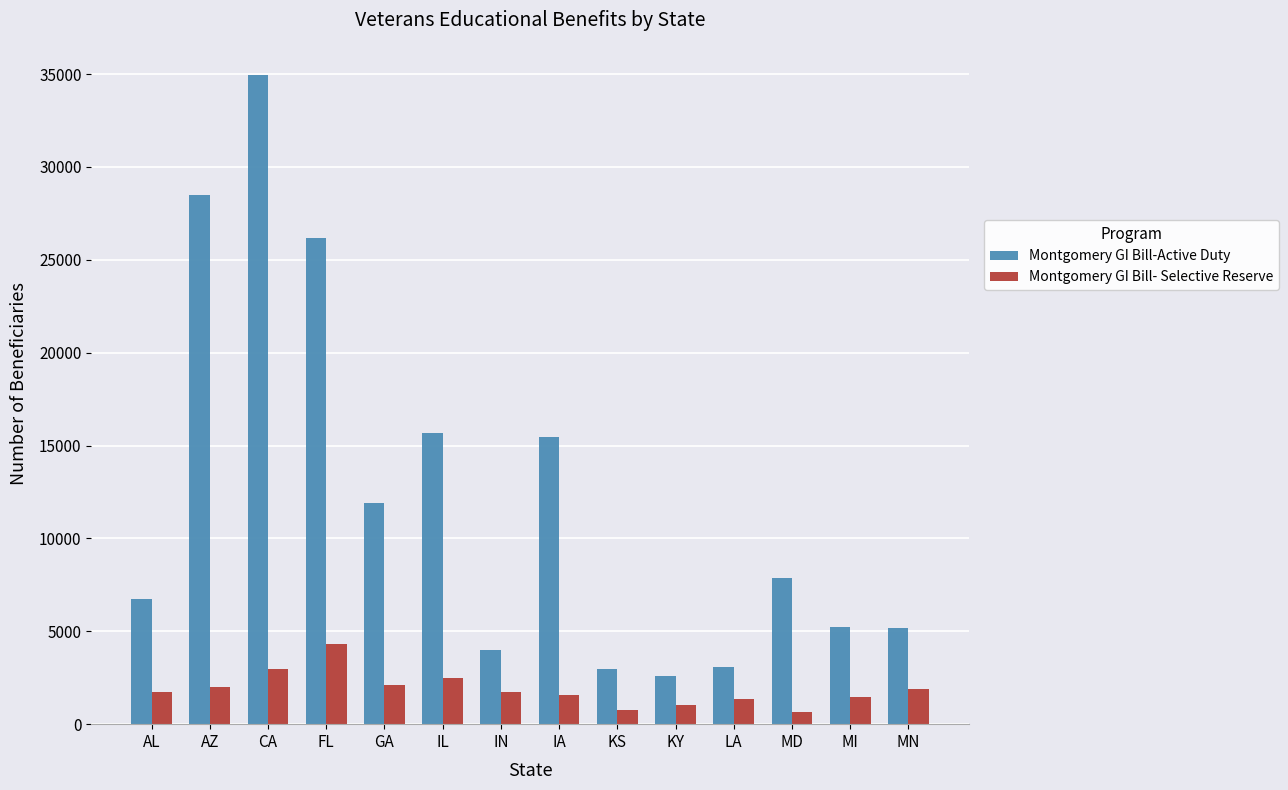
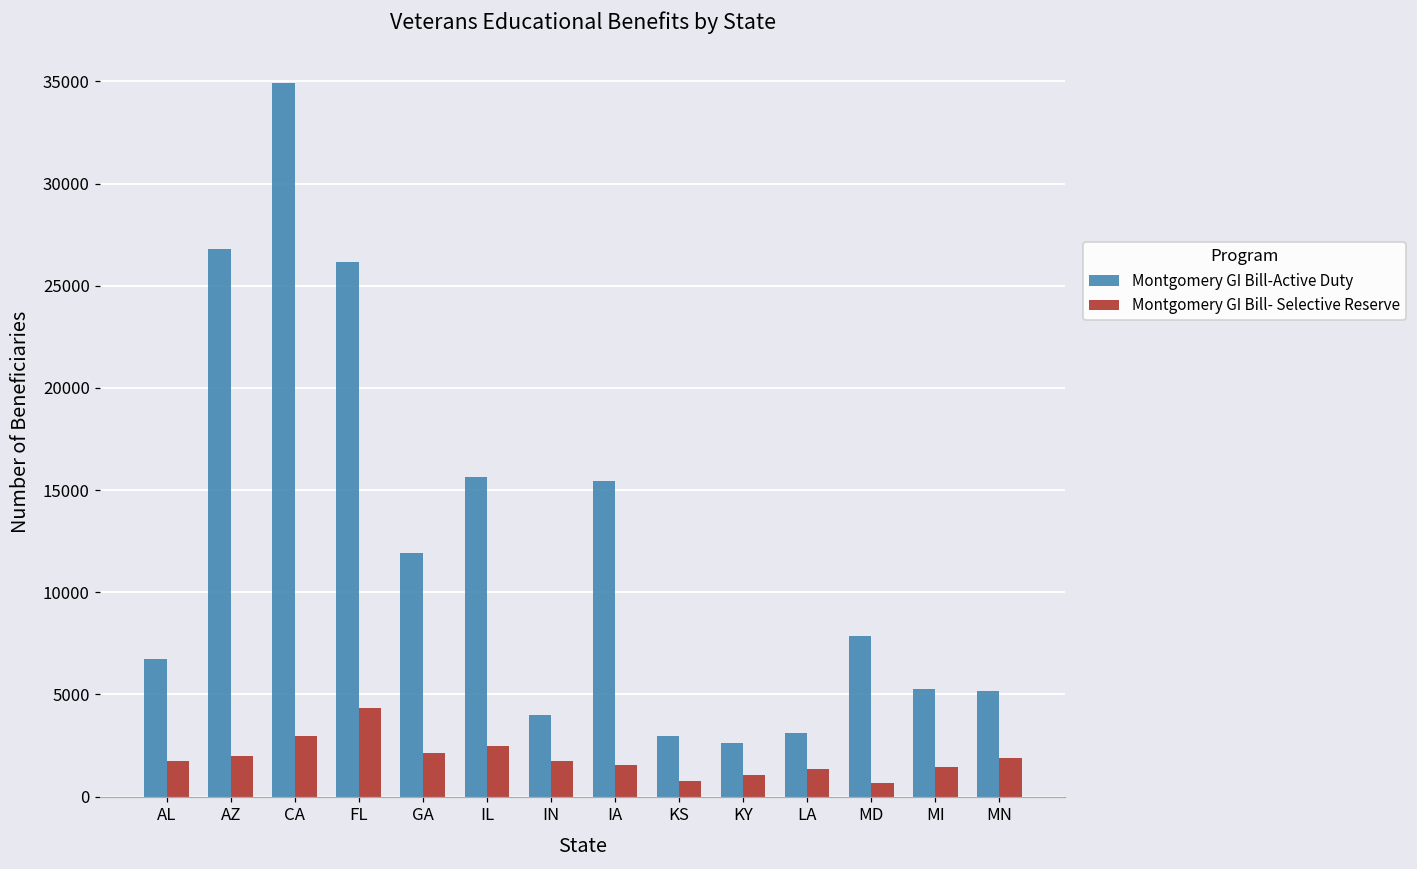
  {
    "Montgomery GI Bill-Active Duty": {
      "AL": 6700,
-     "AZ": 28500,
+     "AZ": 26800,
      "CA": 34900,
      "FL": 26200,
      "GA": 11900,
      "IL": 15700,
      "IN": 4000,
      "IA": 15500,
      "KS": 3000,
      "KY": 2600,
      "LA": 3100,
      "MD": 7900,
      "MI": 5300,
      "MN": 5200
    },
    "Montgomery GI Bill- Selective Reserve": {
      "AL": 1700,
      "AZ": 2000,
      "CA": 3000,
      "FL": 4300,
      "GA": 2100,
      "IL": 2500,
      "IN": 1800,
      "IA": 1600,
      "KS": 800,
      "KY": 1100,
      "LA": 1400,
      "MD": 600,
      "MI": 1500,
      "MN": 1900
    }
  }
